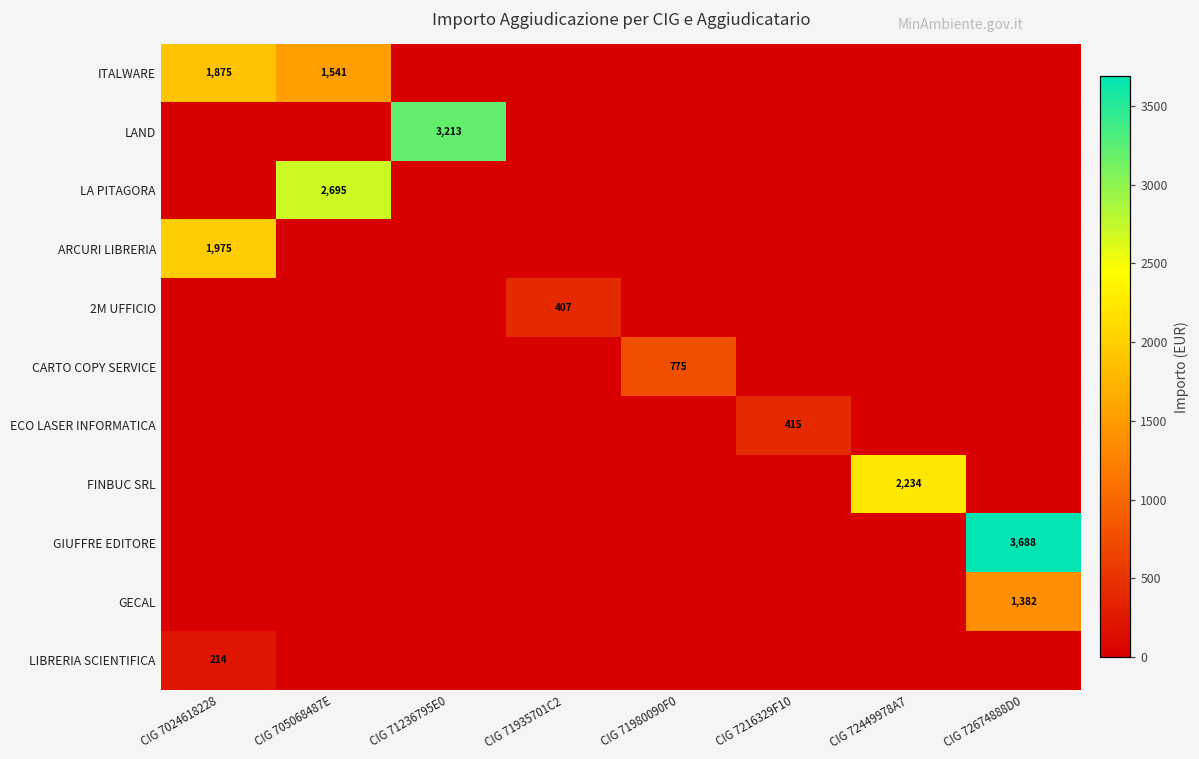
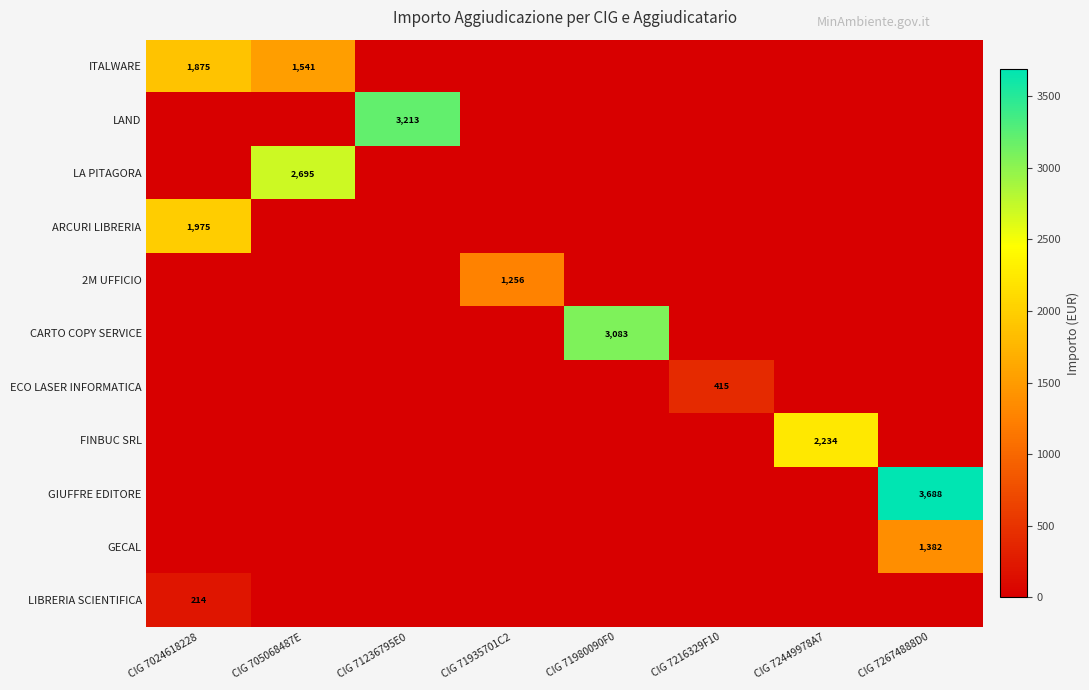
  {
    "ITALWARE": {
      "CIG 7024618228": "1,875",
      "CIG 705068487E": "1,541"
    },
    "LAND": {
      "CIG 71236795E0": "3,213"
    },
    "LA PITAGORA": {
      "CIG 705068487E": "2,695"
    },
    "ARCURI LIBRERIA": {
      "CIG 7024618228": "1,975"
    },
    "2M UFFICIO": {
-     "CIG 71935701C2": "407"
+     "CIG 71935701C2": "1,256"
    },
    "CARTO COPY SERVICE": {
-     "CIG 71980090F0": "775"
+     "CIG 71980090F0": "3,083"
    },
    "ECO LASER INFORMATICA": {
      "CIG 7216329F10": "415"
    },
    "FINBUC SRL": {
      "CIG 72449978A7": "2,234"
    },
    "GIUFFRE EDITORE": {
      "CIG 72674888D0": "3,688"
    },
    "GECAL": {
      "CIG 72674888D0": "1,382"
    },
    "LIBRERIA SCIENTIFICA": {
      "CIG 7024618228": "214"
    }
  }
